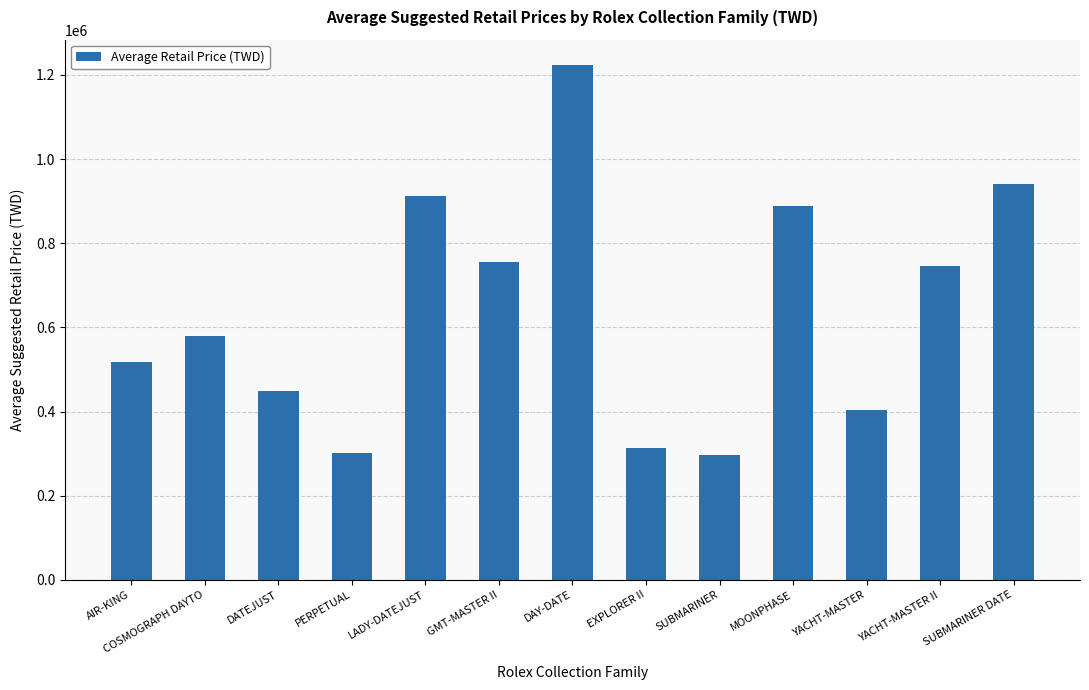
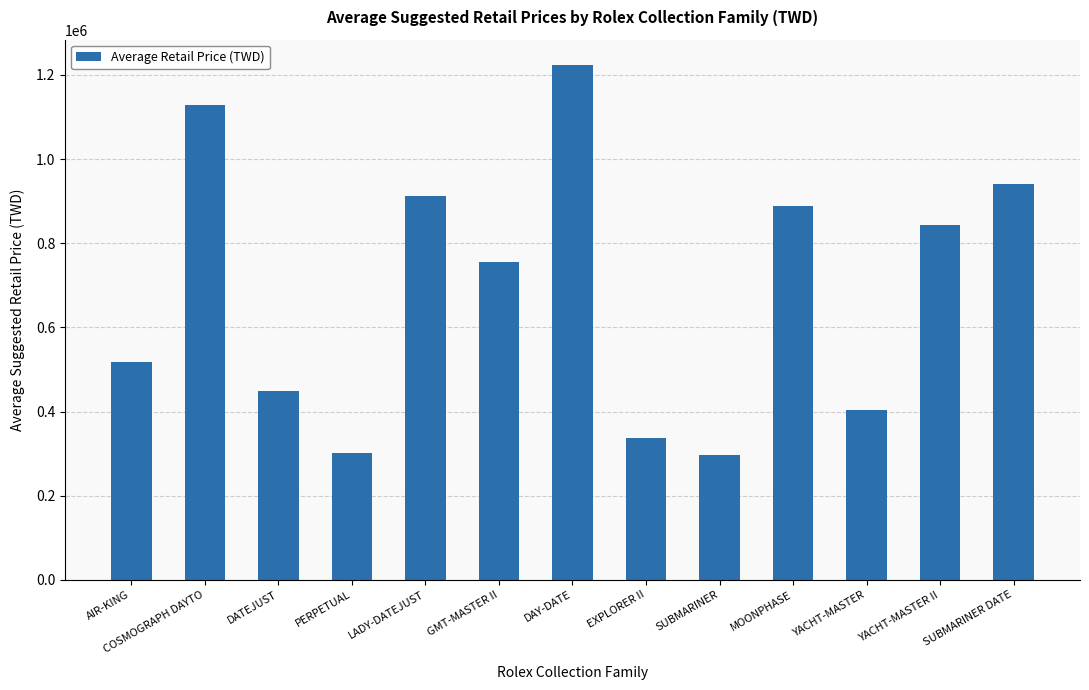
  {
    "AIR-KING": 520000,
-   "COSMOGRAPH DAYTO": 580000,
+   "COSMOGRAPH DAYTO": 1130000,
    "DATEJUST": 450000,
    "PERPETUAL": 300000,
    "LADY-DATEJUST": 910000,
    "GMT-MASTER II": 760000,
    "DAY-DATE": 1220000,
-   "EXPLORER II": 310000,
+   "EXPLORER II": 340000,
    "SUBMARINER": 300000,
    "MOONPHASE": 890000,
    "YACHT-MASTER": 400000,
-   "YACHT-MASTER II": 750000,
+   "YACHT-MASTER II": 840000,
    "SUBMARINER DATE": 940000
  }
